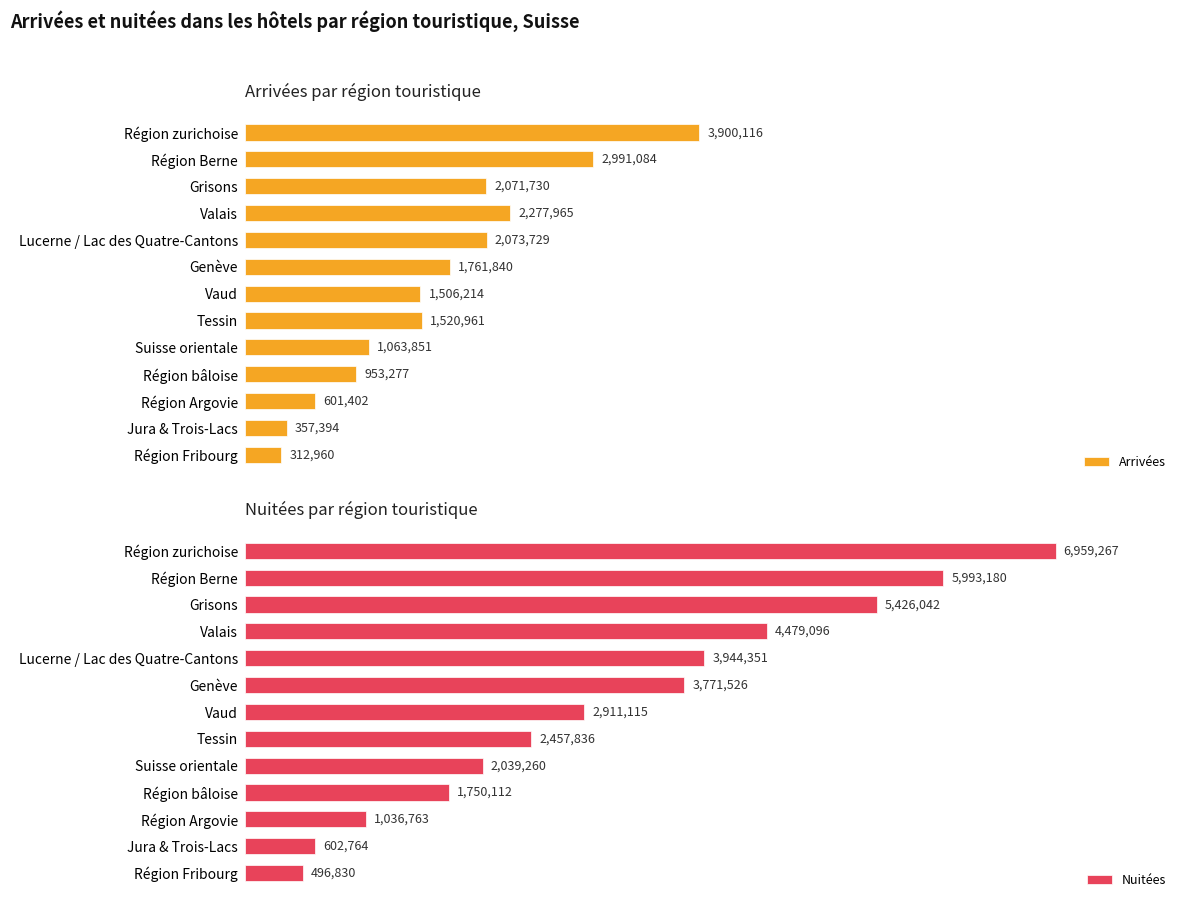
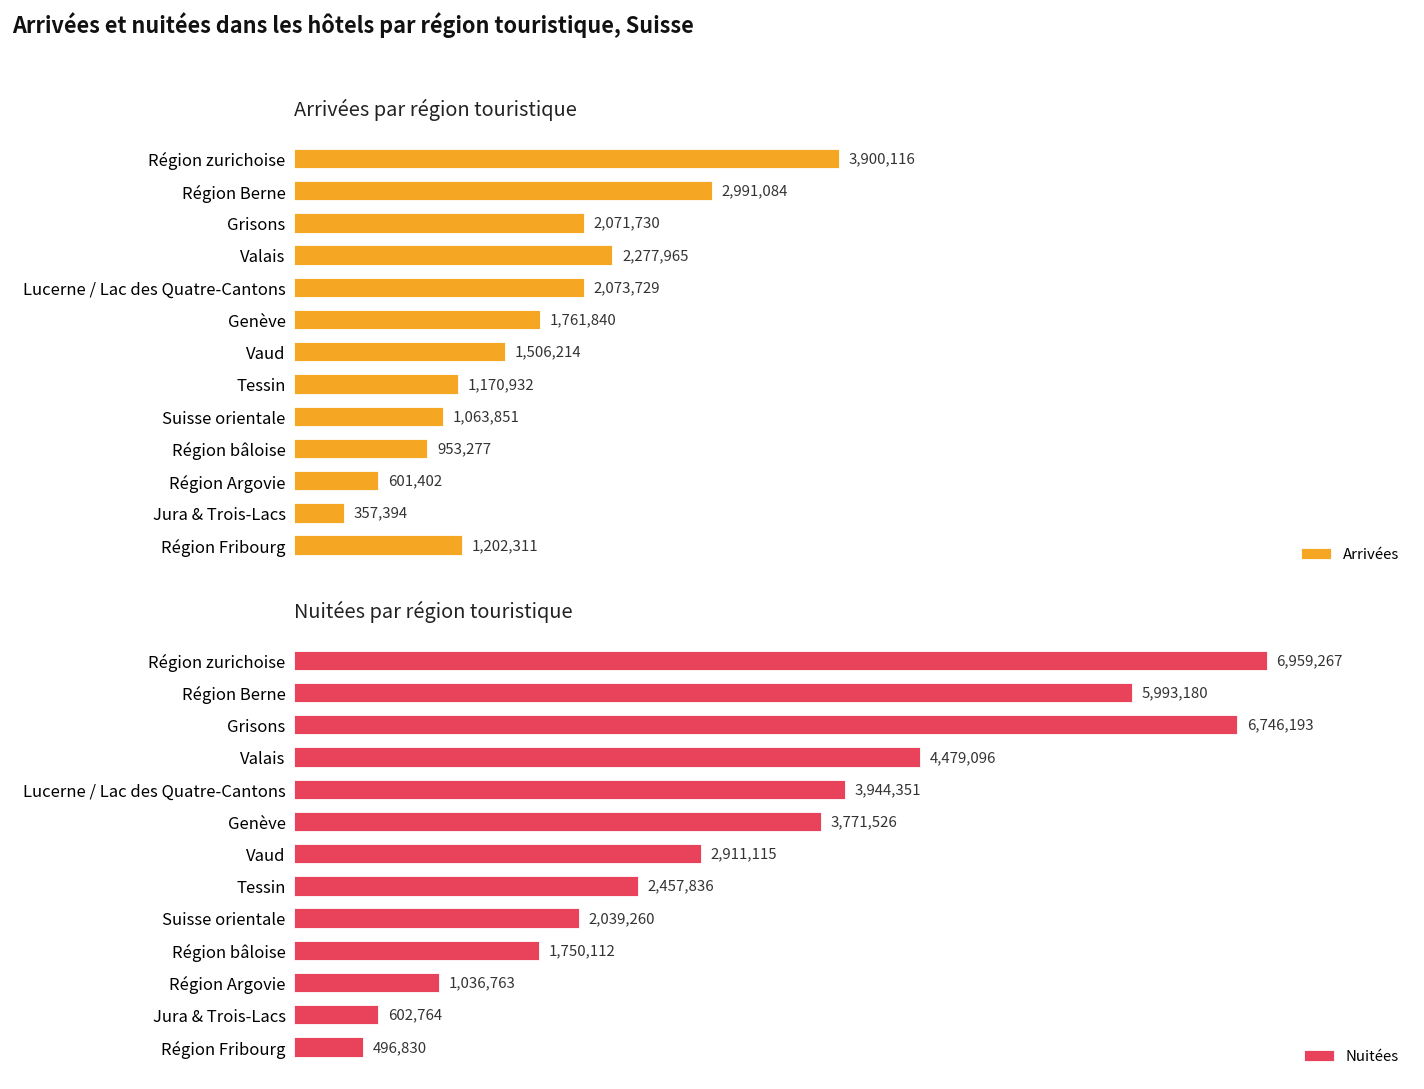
  {
    "Arrivées par région touristique": {
      "Région zurichoise": "3,900,116",
      "Région Berne": "2,991,084",
      "Grisons": "2,071,730",
      "Valais": "2,277,965",
      "Lucerne / Lac des Quatre-Cantons": "2,073,729",
      "Genève": "1,761,840",
      "Vaud": "1,506,214",
-     "Tessin": "1,520,961",
+     "Tessin": "1,170,932",
      "Suisse orientale": "1,063,851",
      "Région bâloise": "953,277",
      "Région Argovie": "601,402",
      "Jura & Trois-Lacs": "357,394",
-     "Région Fribourg": "312,960"
+     "Région Fribourg": "1,202,311"
    },
    "Nuitées par région touristique": {
      "Région zurichoise": "6,959,267",
      "Région Berne": "5,993,180",
-     "Grisons": "5,426,042",
+     "Grisons": "6,746,193",
      "Valais": "4,479,096",
      "Lucerne / Lac des Quatre-Cantons": "3,944,351",
      "Genève": "3,771,526",
      "Vaud": "2,911,115",
      "Tessin": "2,457,836",
      "Suisse orientale": "2,039,260",
      "Région bâloise": "1,750,112",
      "Région Argovie": "1,036,763",
      "Jura & Trois-Lacs": "602,764",
      "Région Fribourg": "496,830"
    }
  }
